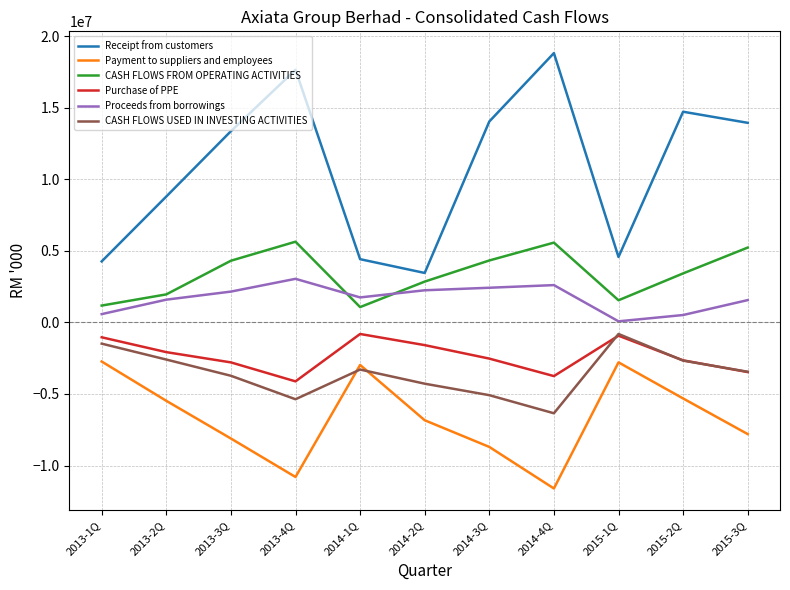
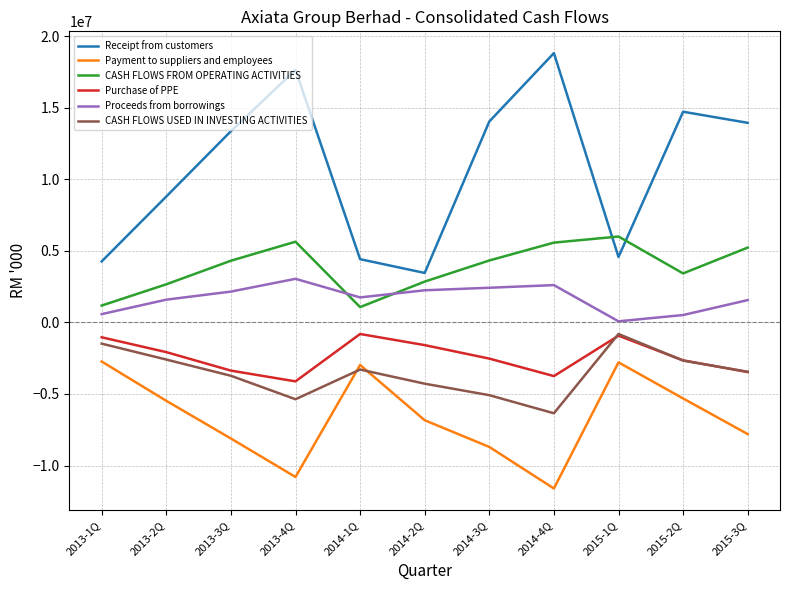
  {
    "Receipt from customers": {
      "2013-1Q": 4300000,
      "2013-2Q": 8800000,
      "2013-3Q": 13400000,
      "2014-1Q": 4400000,
      "2014-2Q": 3500000,
      "2014-3Q": 14100000,
      "2014-4Q": 18800000,
      "2015-1Q": 4600000,
      "2015-2Q": 14700000,
      "2015-3Q": 14000000
    },
    "Payment to suppliers and employees": {
      "2013-1Q": -2700000,
      "2013-2Q": -5500000,
      "2013-3Q": -8100000,
      "2013-4Q": -10800000,
      "2014-1Q": -3000000,
      "2014-2Q": -6800000,
      "2014-3Q": -8700000,
      "2014-4Q": -11600000,
      "2015-1Q": -2800000,
      "2015-2Q": -5300000,
      "2015-3Q": -7800000
    },
    "CASH FLOWS FROM OPERATING ACTIVITIES": {
      "2013-1Q": 1200000,
-     "2013-2Q": 2000000,
+     "2013-2Q": 2700000,
      "2013-3Q": 4300000,
      "2013-4Q": 5600000,
      "2014-1Q": 1100000,
      "2014-2Q": 2900000,
      "2014-3Q": 4300000,
      "2014-4Q": 5600000,
-     "2015-1Q": 1600000,
+     "2015-1Q": 6000000,
      "2015-2Q": 3400000,
      "2015-3Q": 5200000
    },
    "Purchase of PPE": {
      "2013-1Q": -1000000,
      "2013-2Q": -2100000,
-     "2013-3Q": -2800000,
+     "2013-3Q": -3400000,
      "2013-4Q": -4100000,
      "2014-1Q": -800000,
      "2014-2Q": -1600000,
      "2014-3Q": -2500000,
      "2014-4Q": -3700000
    },
    "Proceeds from borrowings": {
      "2013-1Q": 600000,
      "2013-2Q": 1600000,
      "2013-3Q": 2200000,
      "2013-4Q": 3100000,
      "2014-1Q": 1800000,
      "2014-2Q": 2300000,
      "2014-3Q": 2400000,
      "2014-4Q": 2600000,
      "2015-1Q": 100000,
      "2015-2Q": 500000,
      "2015-3Q": 1600000
    },
    "CASH FLOWS USED IN INVESTING ACTIVITIES": {
      "2013-1Q": -1500000,
      "2013-2Q": -2600000,
      "2013-3Q": -3700000,
      "2013-4Q": -5400000,
      "2014-1Q": -3300000,
      "2014-2Q": -4300000,
      "2014-3Q": -5100000,
      "2014-4Q": -6300000
    }
  }
